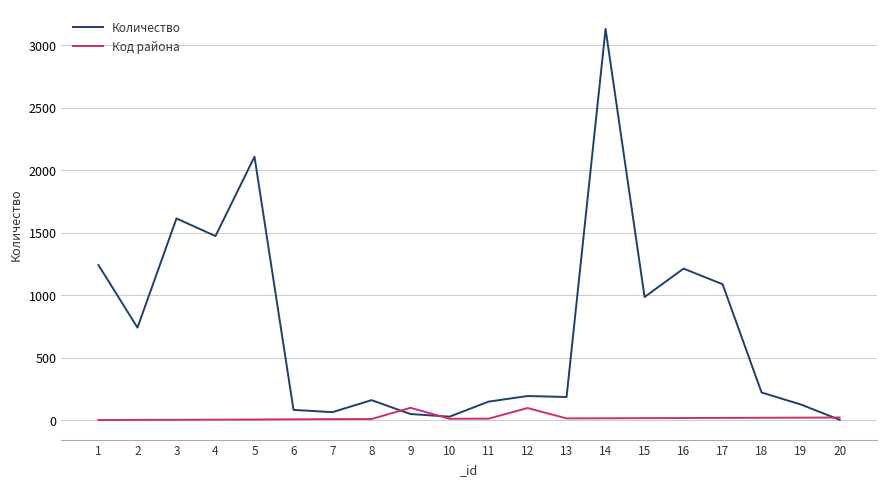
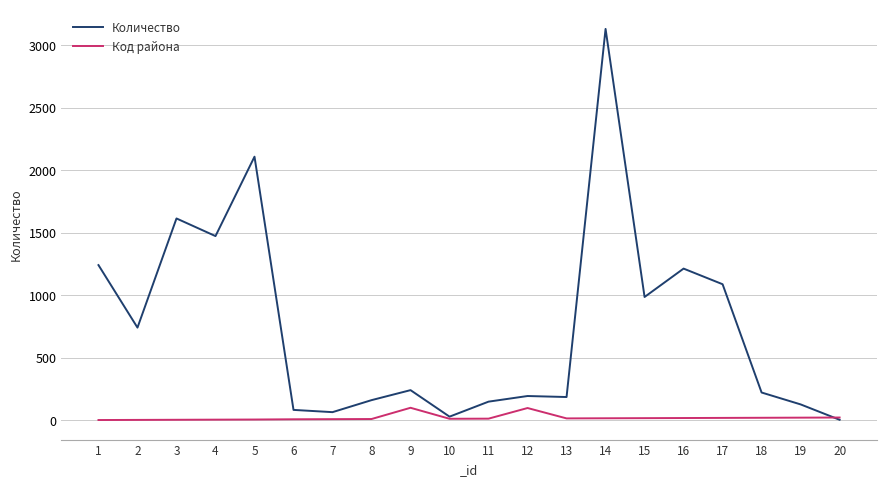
  {
    "Количество": {
      "1": 1240,
      "2": 740,
      "3": 1610,
      "4": 1470,
      "5": 2110,
      "6": 80,
      "7": 60,
      "8": 160,
-     "9": 50,
+     "9": 240,
      "11": 150,
      "12": 190,
      "13": 190,
      "14": 3130,
      "15": 990,
      "16": 1210,
      "17": 1090,
      "18": 220,
      "19": 130
    },
    "Код района": {
      "1": 0,
      "2": 0,
      "3": 0,
      "4": 0,
      "5": 10,
      "6": 10,
      "7": 10,
      "8": 10,
      "9": 100,
      "11": 10,
      "12": 100,
      "13": 10,
      "14": 20,
      "15": 20,
      "16": 20,
      "17": 20,
      "18": 20,
      "19": 20
    }
  }
